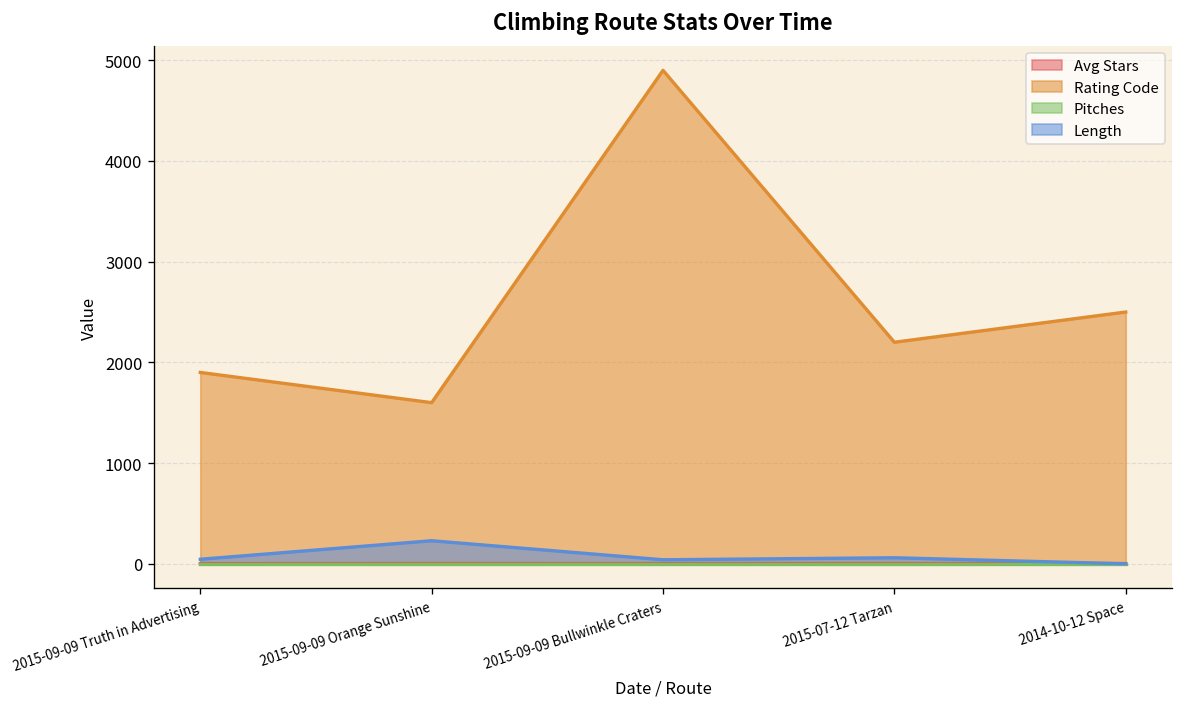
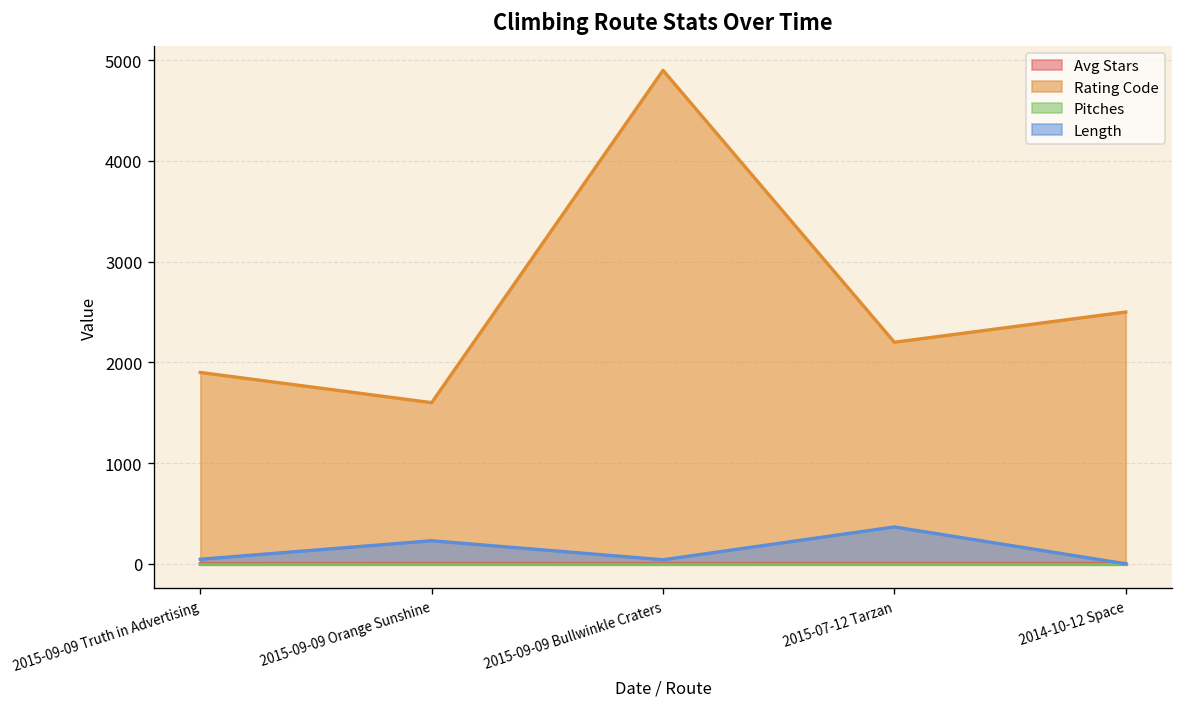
  {
    "Length": {
      "2015-09-09 Truth in Advertising": 0,
      "2015-09-09 Orange Sunshine": 200,
      "2015-09-09 Bullwinkle Craters": 0,
-     "2015-07-12 Tarzan": 100
+     "2015-07-12 Tarzan": 400
    }
  }
